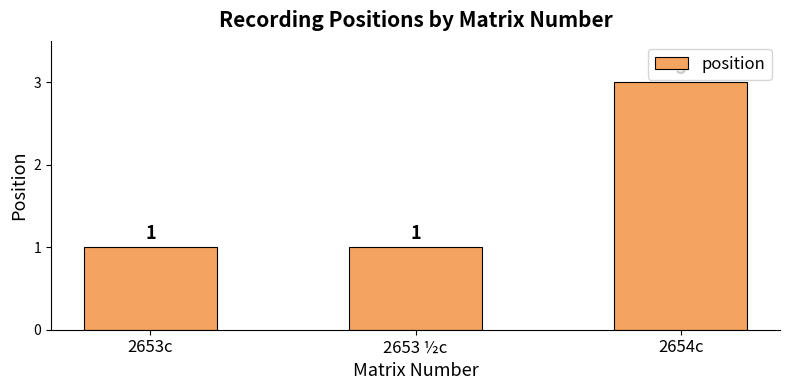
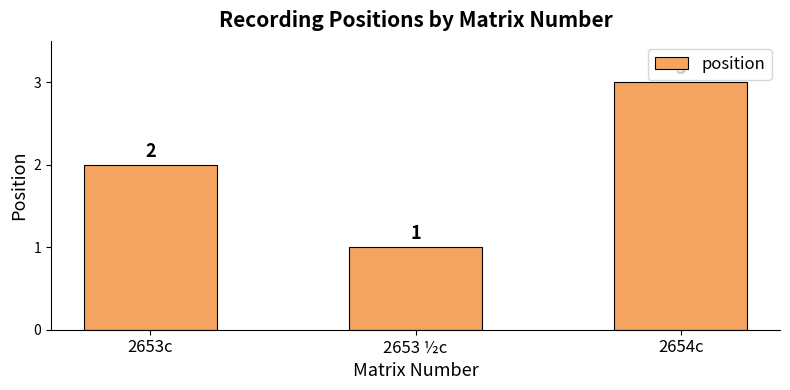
  {
-   "2653c": 1,
+   "2653c": 2,
    "2653 ½c": 1
  }
